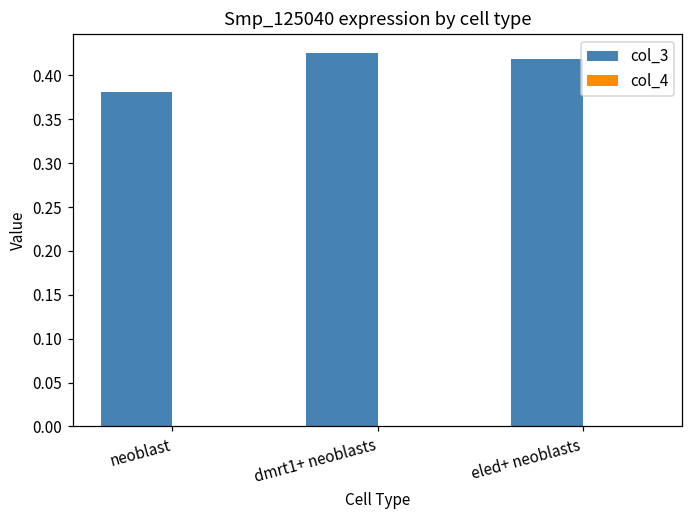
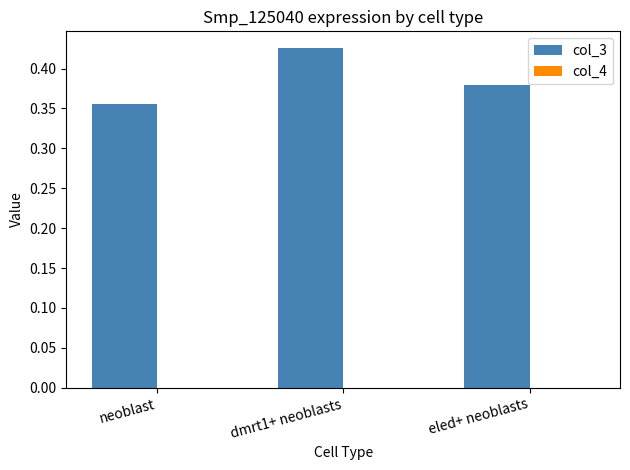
  {
    "col_3": {
-     "neoblast": 0.38,
+     "neoblast": 0.36,
      "dmrt1+ neoblasts": 0.43,
-     "eled+ neoblasts": 0.42
+     "eled+ neoblasts": 0.38
    },
    "col_4": {
      "neoblast": 0.00
    }
  }
